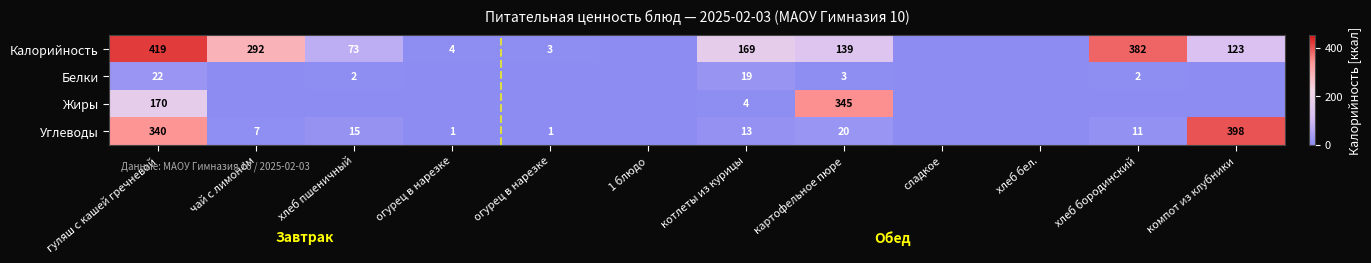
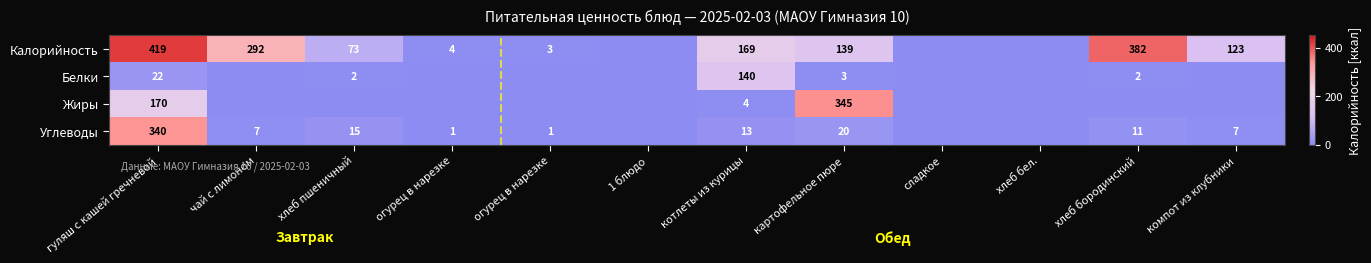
  {
    "Калорийность": {
      "гуляш с кашей гречневой": 419,
      "чай с лимоном": 292,
      "хлеб пшеничный": 73,
      "котлеты из курицы": 169,
      "картофельное пюре": 139,
      "хлеб бородинский": 382,
      "компот из клубники": 123
    },
    "Белки": {
      "гуляш с кашей гречневой": 22,
      "хлеб пшеничный": 2,
-     "котлеты из курицы": 19,
+     "котлеты из курицы": 140,
      "картофельное пюре": 3,
      "хлеб бородинский": 2
    },
    "Жиры": {
      "гуляш с кашей гречневой": 170,
      "котлеты из курицы": 4,
      "картофельное пюре": 345
    },
    "Углеводы": {
      "гуляш с кашей гречневой": 340,
      "чай с лимоном": 7,
      "хлеб пшеничный": 15,
      "котлеты из курицы": 13,
      "картофельное пюре": 20,
      "хлеб бородинский": 11,
-     "компот из клубники": 398
+     "компот из клубники": 7
    }
  }
